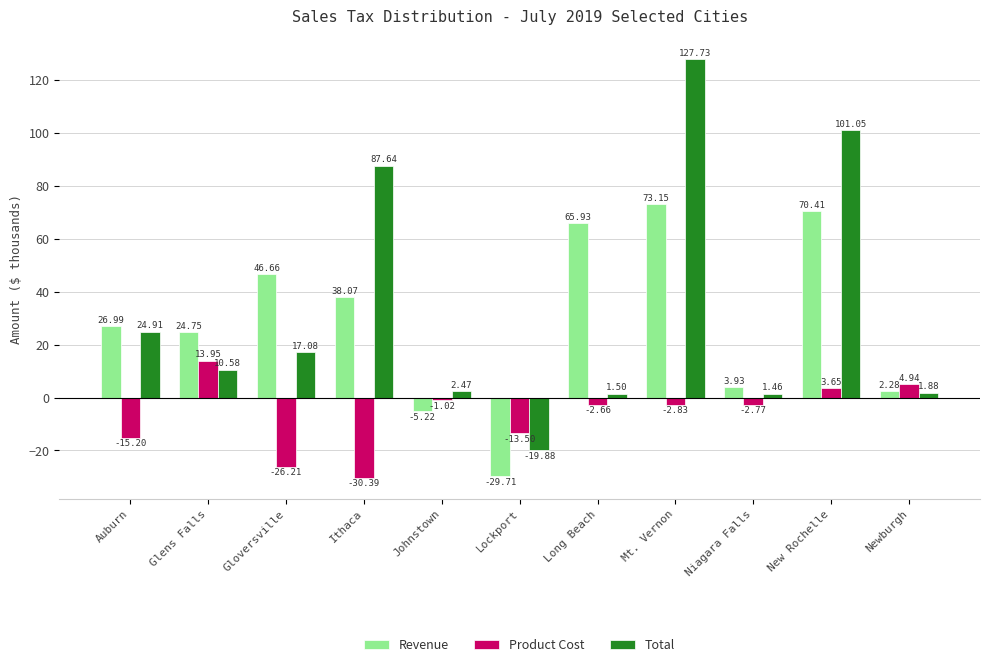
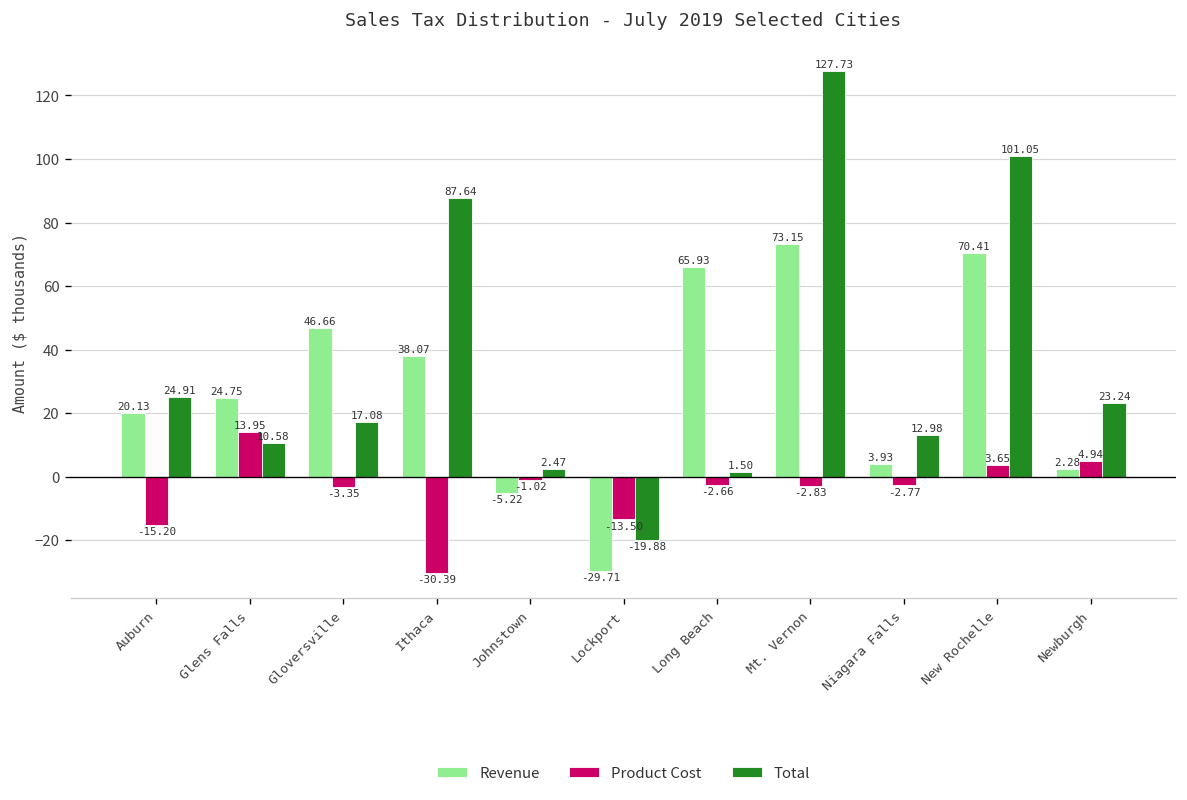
  {
    "Revenue": {
-     "Auburn": 26.99,
+     "Auburn": 20.13,
      "Glens Falls": 24.75,
      "Gloversville": 46.66,
      "Ithaca": 38.07,
      "Johnstown": -5.22,
      "Lockport": -29.71,
      "Long Beach": 65.93,
      "Mt. Vernon": 73.15,
      "Niagara Falls": 3.93,
      "New Rochelle": 70.41,
      "Newburgh": 2.28
    },
    "Product Cost": {
      "Auburn": -15.20,
      "Glens Falls": 13.95,
-     "Gloversville": -26.21,
+     "Gloversville": -3.35,
      "Ithaca": -30.39,
      "Johnstown": -1.02,
      "Lockport": -13.50,
      "Long Beach": -2.66,
      "Mt. Vernon": -2.83,
      "Niagara Falls": -2.77,
      "New Rochelle": 3.65,
      "Newburgh": 4.94
    },
    "Total": {
      "Auburn": 24.91,
      "Glens Falls": 10.58,
      "Gloversville": 17.08,
      "Ithaca": 87.64,
      "Johnstown": 2.47,
      "Lockport": -19.88,
      "Long Beach": 1.50,
      "Mt. Vernon": 127.73,
-     "Niagara Falls": 1.46,
+     "Niagara Falls": 12.98,
      "New Rochelle": 101.05,
-     "Newburgh": 1.88
+     "Newburgh": 23.24
    }
  }
